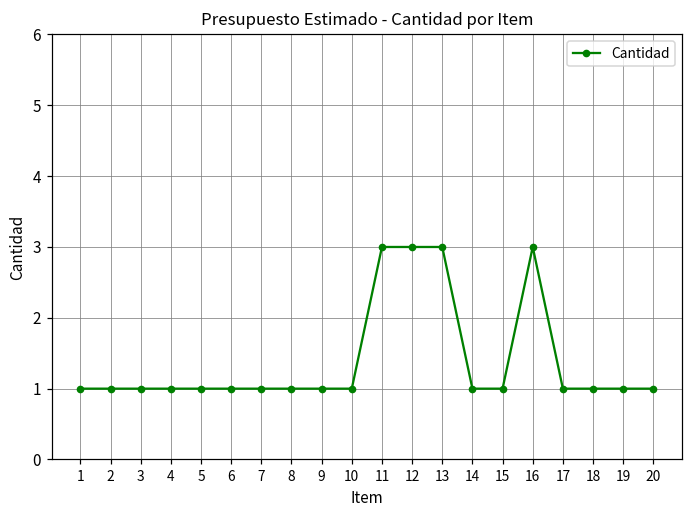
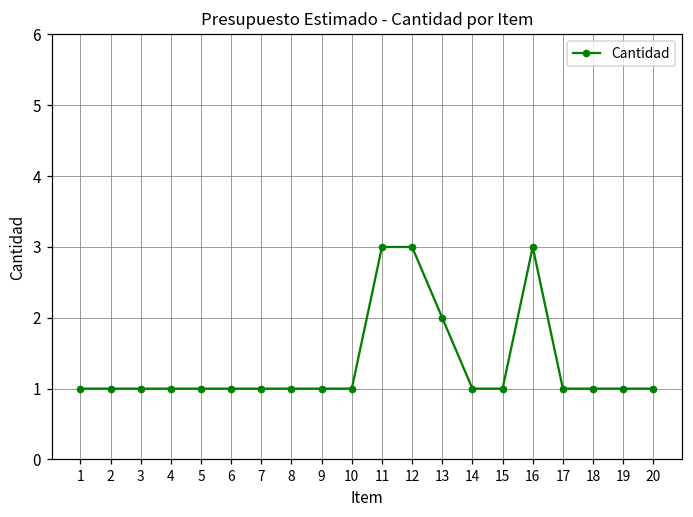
  {
    "1": 1,
    "2": 1,
    "3": 1,
    "4": 1,
    "5": 1,
    "6": 1,
    "7": 1,
    "8": 1,
    "9": 1,
    "10": 1,
    "11": 3,
    "12": 3,
-   "13": 3,
+   "13": 2,
    "14": 1,
    "15": 1,
    "16": 3,
    "17": 1,
    "18": 1,
    "19": 1,
    "20": 1
  }
